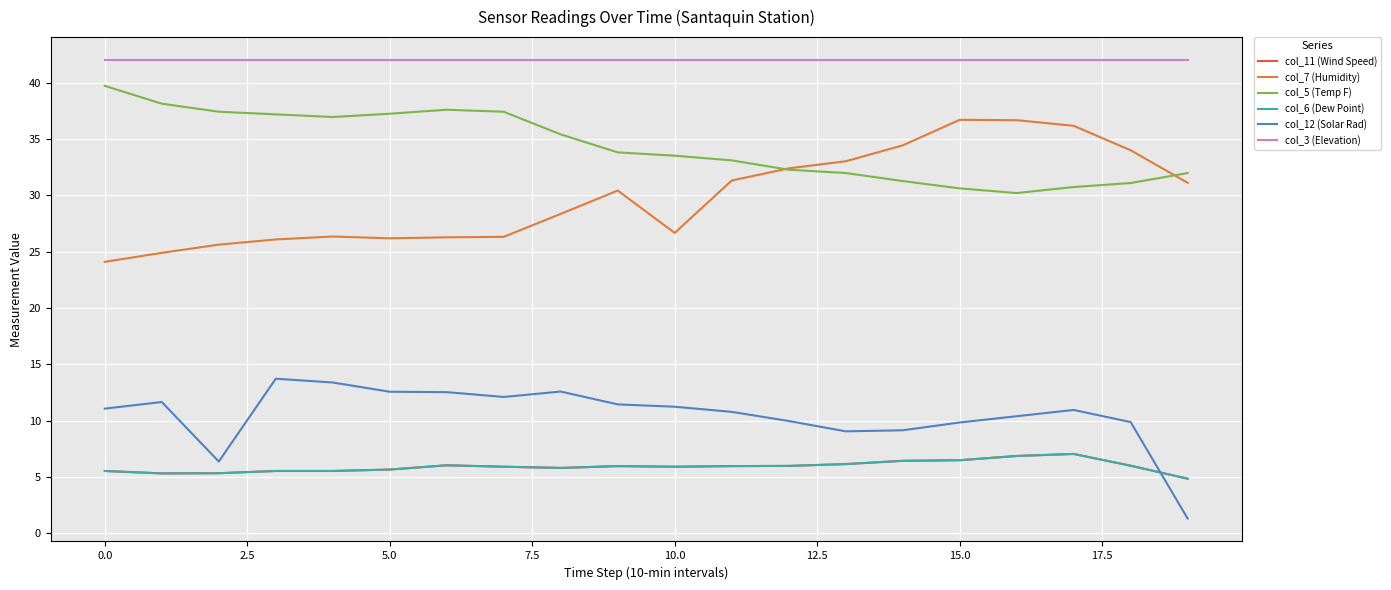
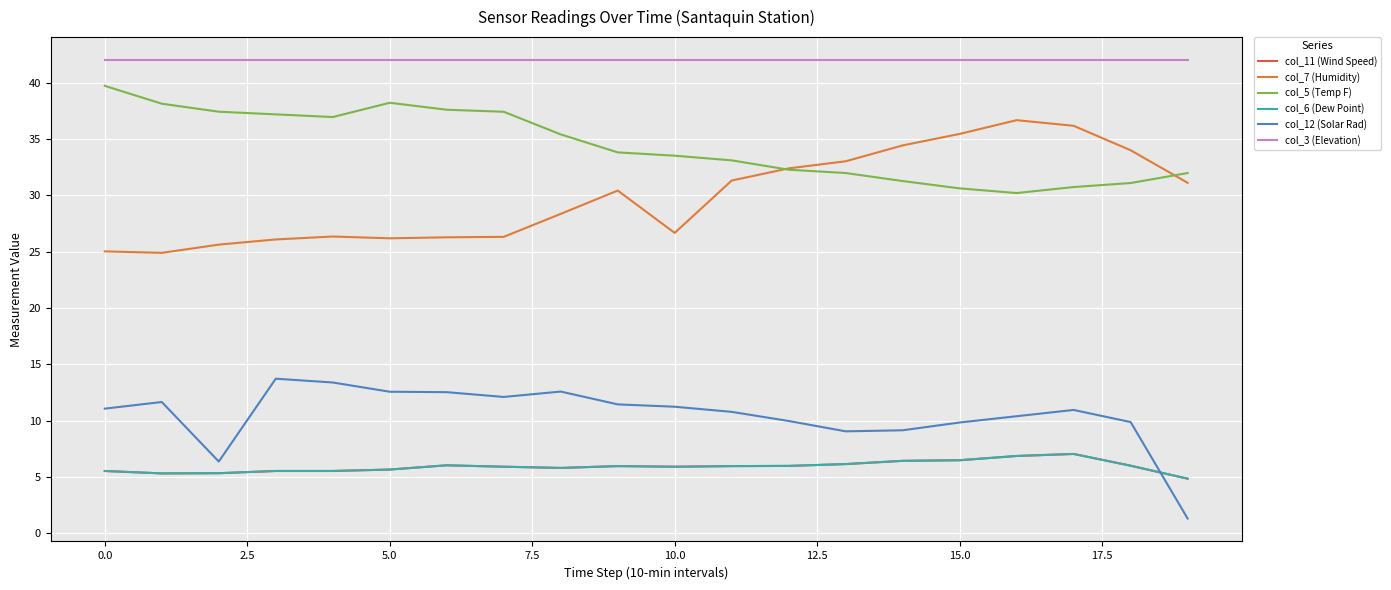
  {
    "col_7 (Humidity)": {
-     "0.0": 24.1,
+     "0.0": 25.0,
      "5.0": 26.2,
      "10.0": 26.7,
-     "15.0": 36.7
+     "15.0": 35.5
    },
    "col_5 (Temp F)": {
      "0.0": 39.7,
-     "5.0": 37.2,
+     "5.0": 38.2,
      "10.0": 33.5,
      "15.0": 30.6
    },
    "col_3 (Elevation)": {
      "0.0": 42.0,
      "5.0": 42.0,
      "10.0": 42.0,
      "15.0": 42.0
    }
  }
